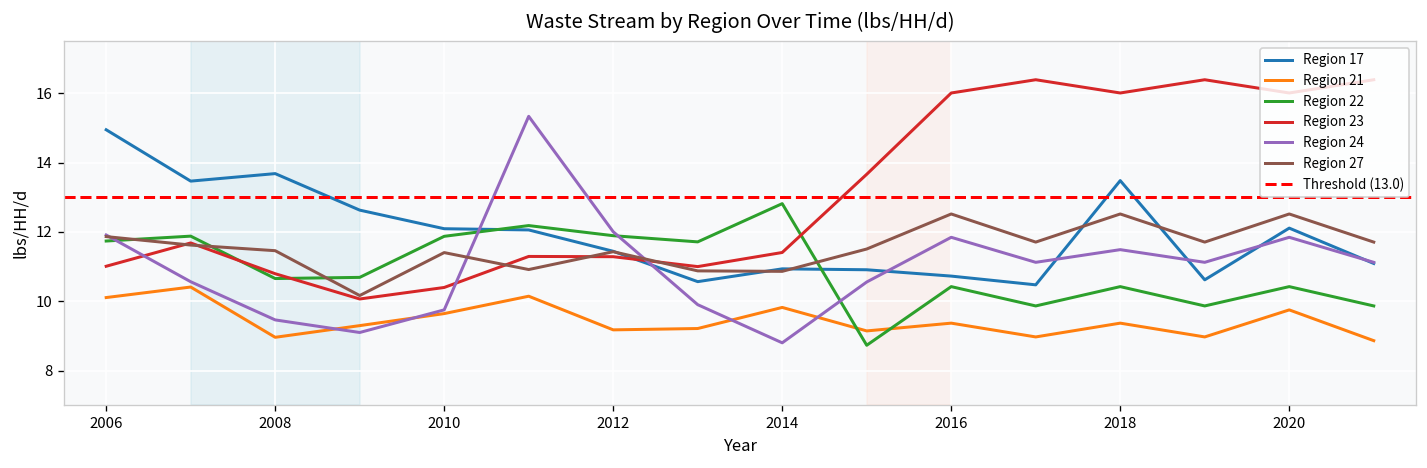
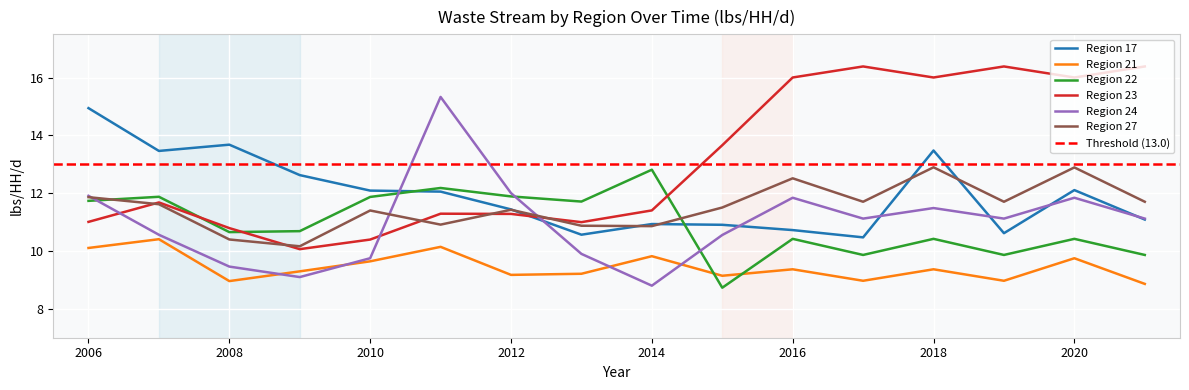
  {
    "Region 17": {
      "2006": 14.9,
      "2008": 13.7,
      "2010": 12.1,
      "2016": 10.7,
      "2018": 13.5,
      "2020": 12.1
    },
    "Region 21": {
      "2006": 10.1,
      "2008": 9.0,
      "2010": 9.6,
      "2012": 9.2,
      "2014": 9.8,
      "2016": 9.4,
      "2018": 9.4,
      "2020": 9.8
    },
    "Region 22": {
      "2006": 11.7,
      "2008": 10.7,
      "2010": 11.9,
      "2012": 11.9,
      "2014": 12.8,
      "2016": 10.4,
      "2018": 10.4,
      "2020": 10.4
    },
    "Region 23": {
      "2006": 11.0,
      "2008": 10.8,
      "2010": 10.4,
      "2012": 11.3,
      "2014": 11.4,
      "2016": 16.0,
      "2018": 16.0
    },
    "Region 24": {
      "2008": 9.5,
      "2010": 9.8,
      "2012": 12.0,
      "2014": 8.8,
      "2016": 11.8,
      "2018": 11.5,
      "2020": 11.8
    },
    "Region 27": {
-     "2008": 11.5,
+     "2008": 10.4,
      "2010": 11.4,
      "2016": 12.5,
-     "2018": 12.5,
-     "2020": 12.5
+     "2018": 12.9,
+     "2020": 12.9
    }
  }
